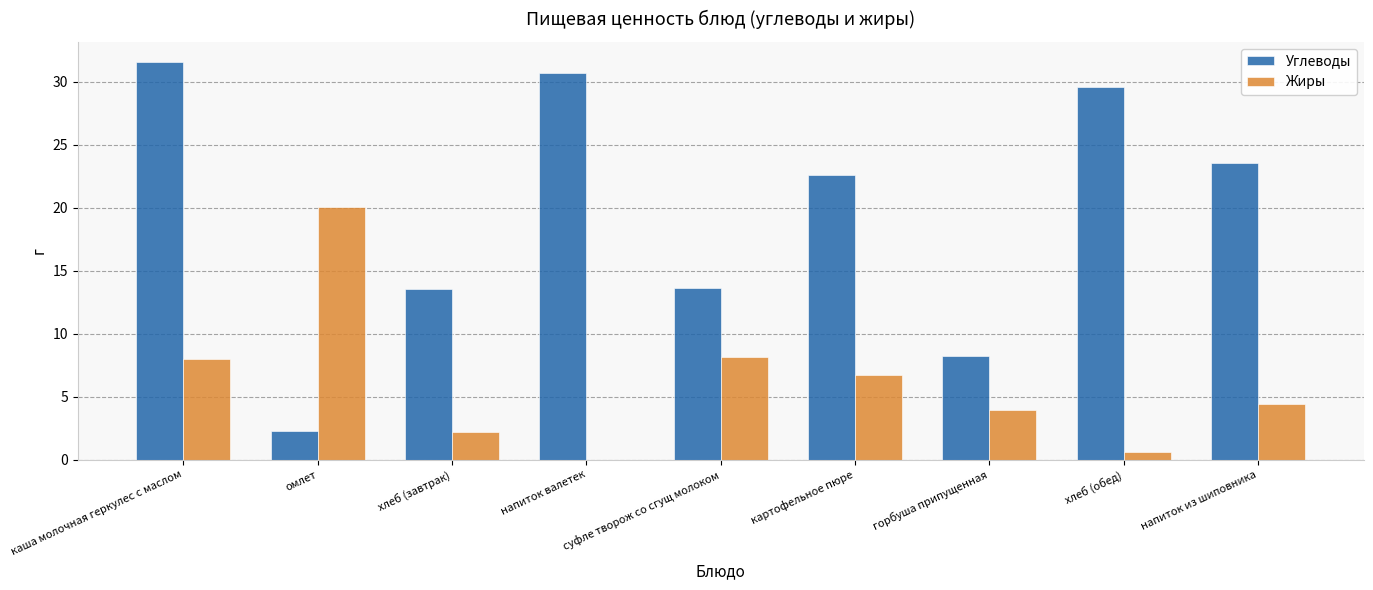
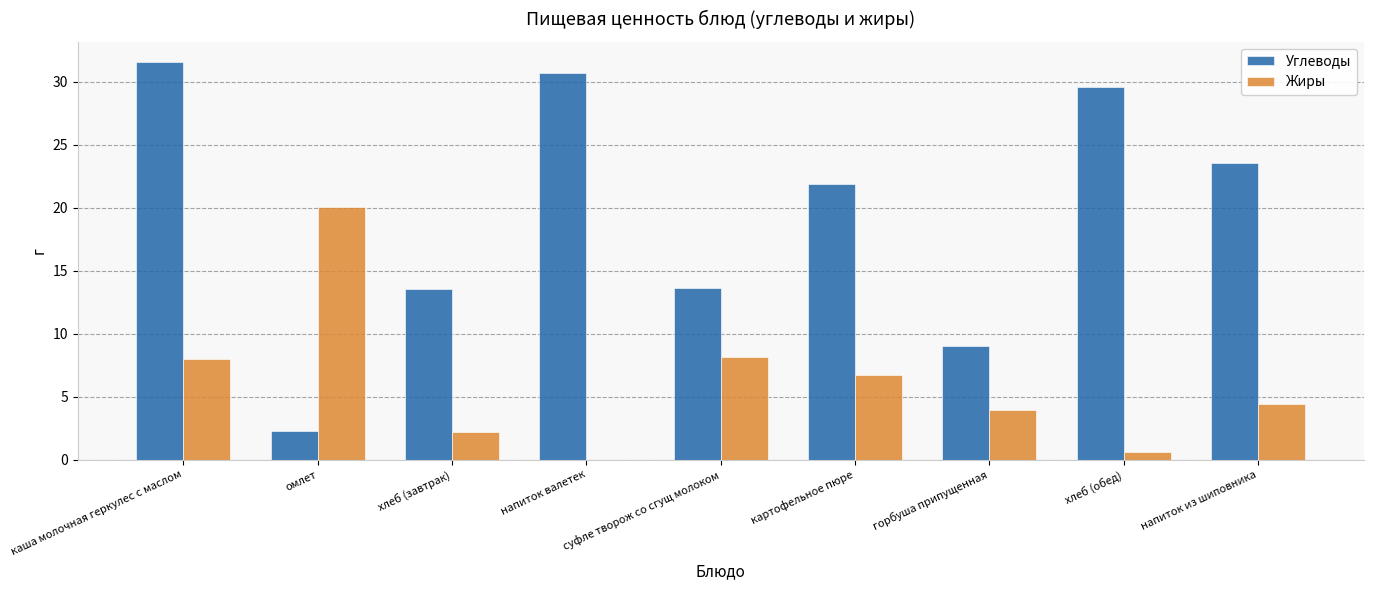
  {
    "Углеводы": {
      "каша молочная геркулес с маслом": 31.6,
      "омлет": 2.3,
      "хлеб (завтрак)": 13.5,
      "напиток валетек": 30.7,
      "суфле творож со сгущ молоком": 13.6,
-     "картофельное пюре": 22.6,
-     "горбуша припущенная": 8.2,
+     "картофельное пюре": 21.9,
+     "горбуша припущенная": 9.0,
      "хлеб (обед)": 29.6,
      "напиток из шиповника": 23.6
    },
    "Жиры": {
      "каша молочная геркулес с маслом": 8.0,
      "омлет": 20.0,
      "хлеб (завтрак)": 2.2,
      "напиток валетек": 0.0,
      "суфле творож со сгущ молоком": 8.2,
      "картофельное пюре": 6.8,
      "горбуша припущенная": 4.0,
      "хлеб (обед)": 0.6,
      "напиток из шиповника": 4.4
    }
  }
